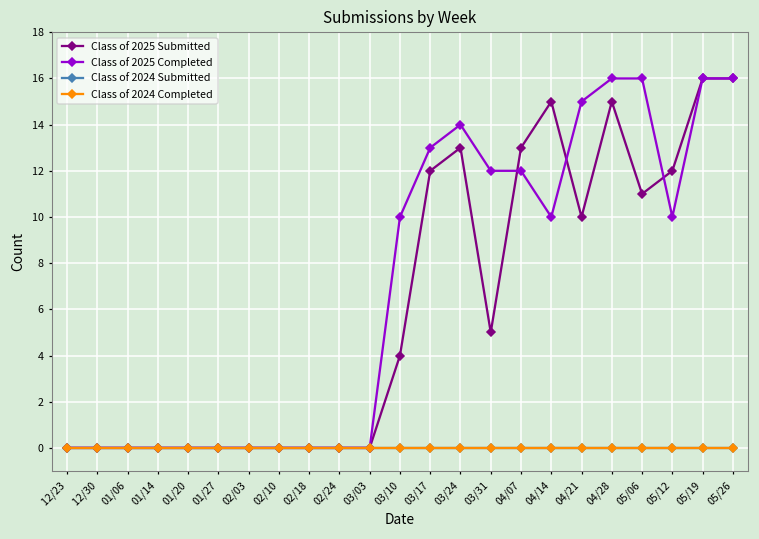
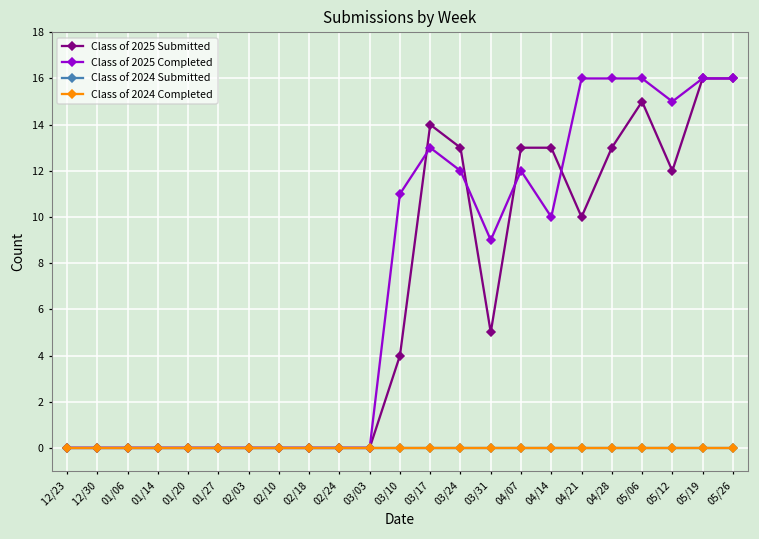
  {
    "Class of 2025 Submitted": {
      "03/10": 4,
-     "03/17": 12,
+     "03/17": 14,
      "03/24": 13,
      "03/31": 5,
      "04/07": 13,
-     "04/14": 15,
+     "04/14": 13,
      "04/21": 10,
-     "04/28": 15,
-     "05/06": 11,
+     "04/28": 13,
+     "05/06": 15,
      "05/12": 12
    },
    "Class of 2025 Completed": {
-     "03/10": 10,
+     "03/10": 11,
      "03/17": 13,
-     "03/24": 14,
-     "03/31": 12,
+     "03/24": 12,
+     "03/31": 9,
      "04/07": 12,
      "04/14": 10,
-     "04/21": 15,
+     "04/21": 16,
      "04/28": 16,
      "05/06": 16,
-     "05/12": 10
+     "05/12": 15
    },
    "Class of 2024 Completed": {
      "03/10": 0,
      "03/17": 0,
      "03/24": 0,
      "03/31": 0,
      "04/07": 0,
      "04/14": 0,
      "04/21": 0,
      "04/28": 0,
      "05/06": 0,
      "05/12": 0,
      "05/19": 0,
      "05/26": 0
    }
  }
